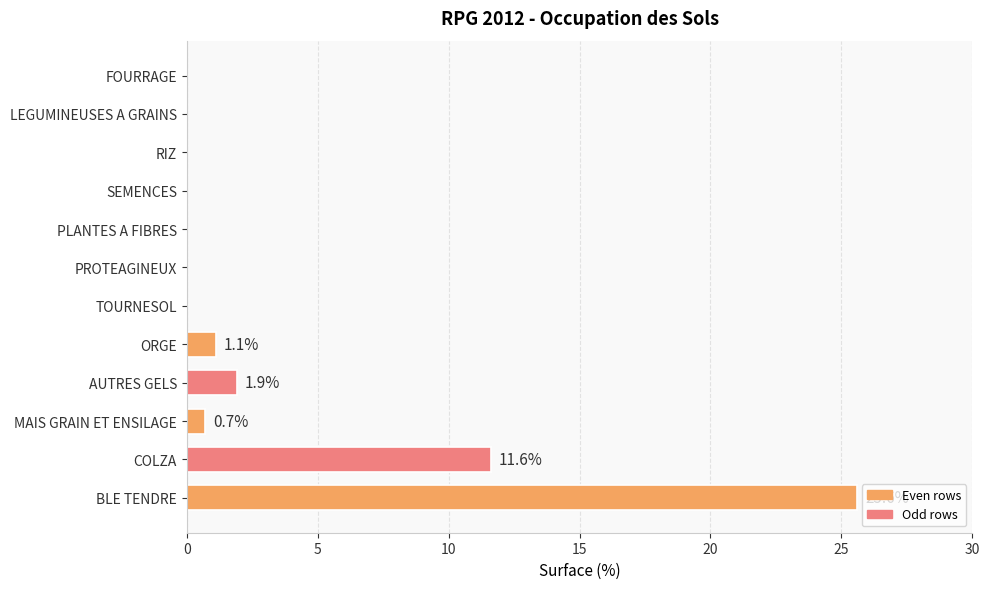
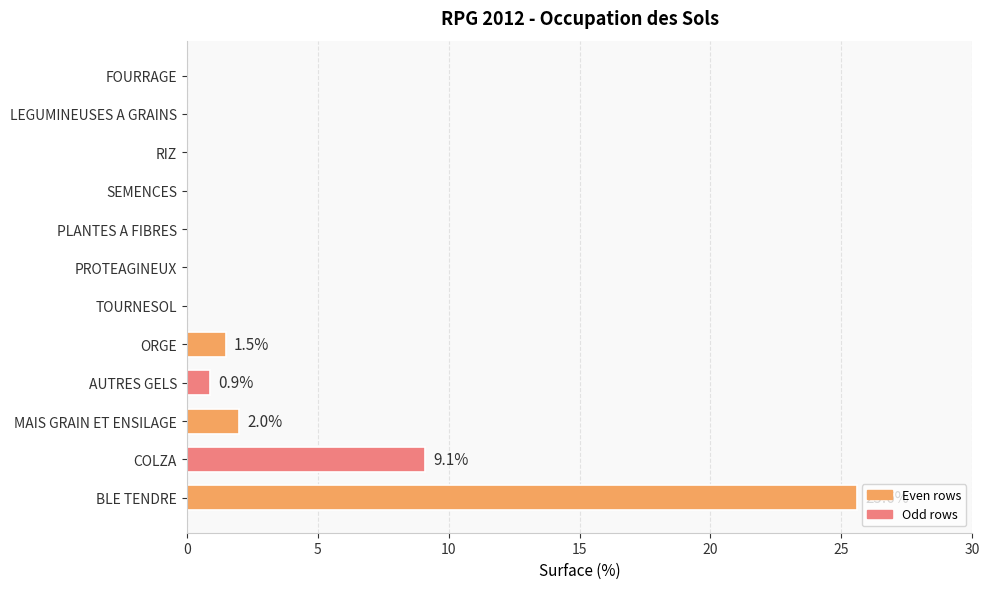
  {
-   "ORGE": "1.1%",
-   "AUTRES GELS": "1.9%",
-   "MAIS GRAIN ET ENSILAGE": "0.7%",
-   "COLZA": "11.6%"
+   "ORGE": "1.5%",
+   "AUTRES GELS": "0.9%",
+   "MAIS GRAIN ET ENSILAGE": "2.0%",
+   "COLZA": "9.1%"
  }
